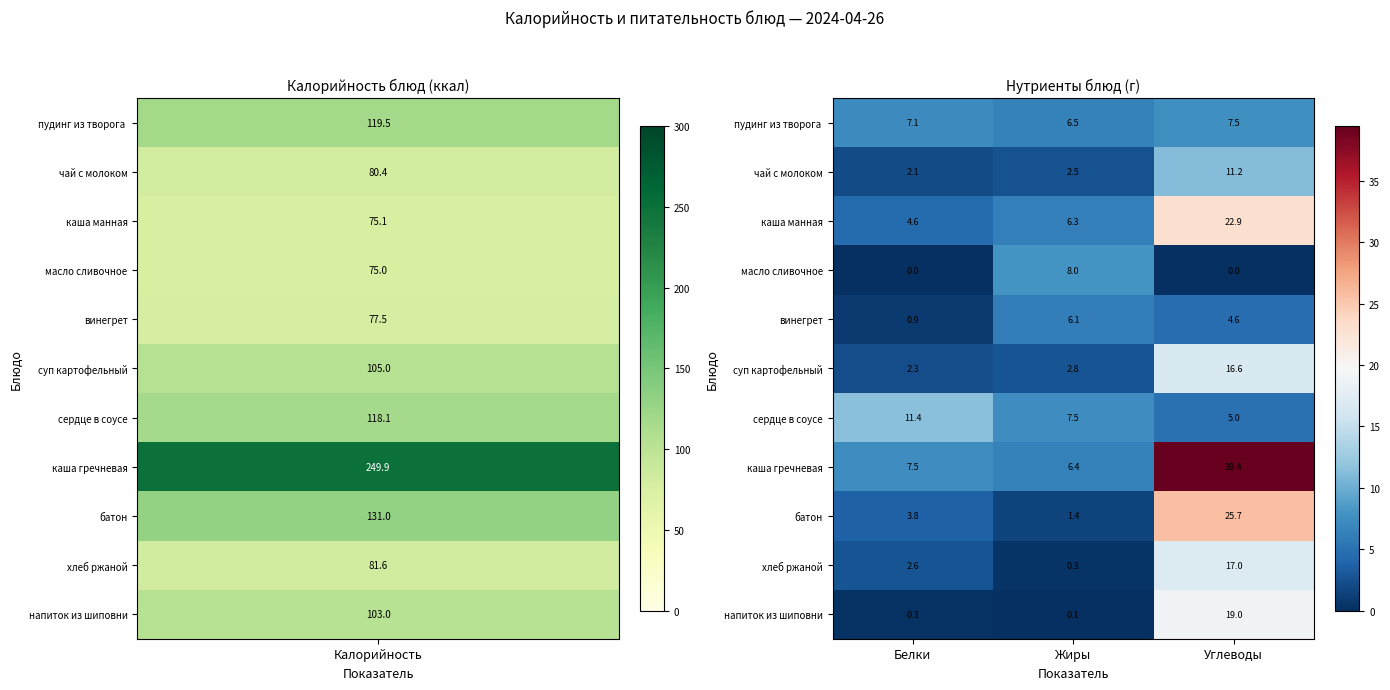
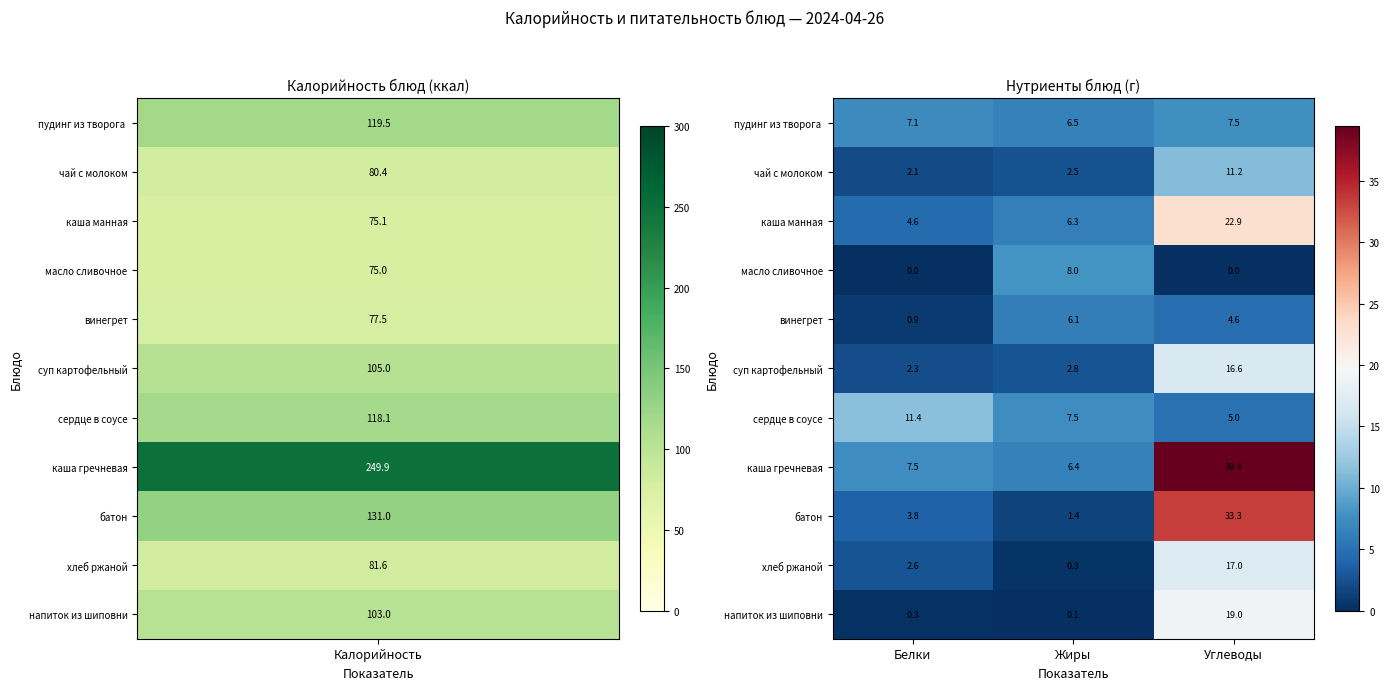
  {
    "Калорийность блюд (ккал)": {
      "пудинг из творога": {
        "Калорийность": 119.5
      },
      "чай с молоком": {
        "Калорийность": 80.4
      },
      "каша манная": {
        "Калорийность": 75.1
      },
      "масло сливочное": {
        "Калорийность": 75.0
      },
      "винегрет": {
        "Калорийность": 77.5
      },
      "суп картофельный": {
        "Калорийность": 105.0
      },
      "сердце в соусе": {
        "Калорийность": 118.1
      },
      "каша гречневая": {
        "Калорийность": 249.9
      },
      "батон": {
        "Калорийность": 131.0
      },
      "хлеб ржаной": {
        "Калорийность": 81.6
      },
      "напиток из шиповни": {
        "Калорийность": 103.0
      }
    },
    "Нутриенты блюд (г)": {
      "пудинг из творога": {
        "Белки": 7.1,
        "Жиры": 6.5,
        "Углеводы": 7.5
      },
      "чай с молоком": {
        "Белки": 2.1,
        "Жиры": 2.5,
        "Углеводы": 11.2
      },
      "каша манная": {
        "Белки": 4.6,
        "Жиры": 6.3,
        "Углеводы": 22.9
      },
      "масло сливочное": {
        "Белки": 0.0,
        "Жиры": 8.0,
        "Углеводы": 0.0
      },
      "винегрет": {
        "Белки": 0.9,
        "Жиры": 6.1,
        "Углеводы": 4.6
      },
      "суп картофельный": {
        "Белки": 2.3,
        "Жиры": 2.8,
        "Углеводы": 16.6
      },
      "сердце в соусе": {
        "Белки": 11.4,
        "Жиры": 7.5,
        "Углеводы": 5.0
      },
      "каша гречневая": {
        "Белки": 7.5,
        "Жиры": 6.4,
        "Углеводы": 39.4
      },
      "батон": {
        "Белки": 3.8,
        "Жиры": 1.4,
-       "Углеводы": 25.7
+       "Углеводы": 33.3
      },
      "хлеб ржаной": {
        "Белки": 2.6,
        "Жиры": 0.3,
        "Углеводы": 17.0
      },
      "напиток из шиповни": {
        "Белки": 0.3,
        "Жиры": 0.1,
        "Углеводы": 19.0
      }
    }
  }
